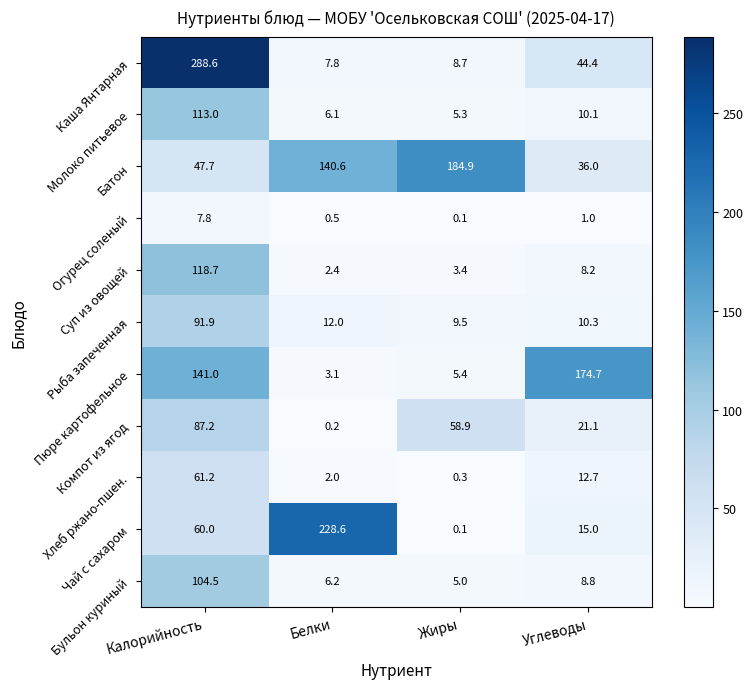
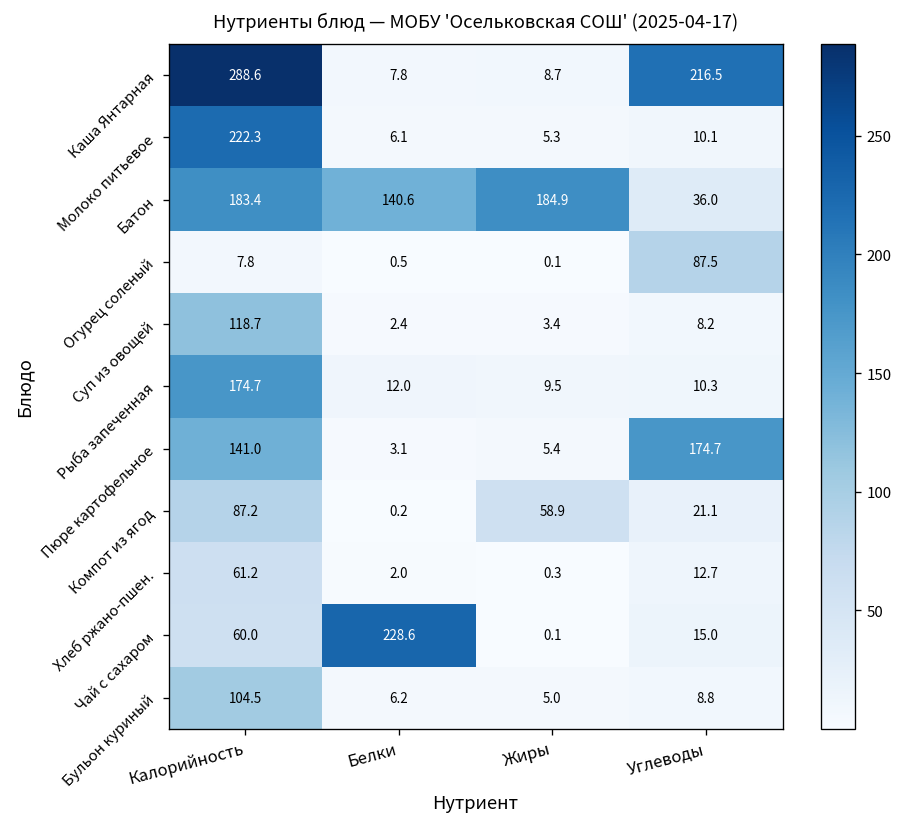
  {
    "Каша Янтарная": {
      "Калорийность": 288.6,
      "Белки": 7.8,
      "Жиры": 8.7,
-     "Углеводы": 44.4
+     "Углеводы": 216.5
    },
    "Молоко питьевое": {
-     "Калорийность": 113.0,
+     "Калорийность": 222.3,
      "Белки": 6.1,
      "Жиры": 5.3,
      "Углеводы": 10.1
    },
    "Батон": {
-     "Калорийность": 47.7,
+     "Калорийность": 183.4,
      "Белки": 140.6,
      "Жиры": 184.9,
      "Углеводы": 36.0
    },
    "Огурец соленый": {
      "Калорийность": 7.8,
      "Белки": 0.5,
      "Жиры": 0.1,
-     "Углеводы": 1.0
+     "Углеводы": 87.5
    },
    "Суп из овощей": {
      "Калорийность": 118.7,
      "Белки": 2.4,
      "Жиры": 3.4,
      "Углеводы": 8.2
    },
    "Рыба запеченная": {
-     "Калорийность": 91.9,
+     "Калорийность": 174.7,
      "Белки": 12.0,
      "Жиры": 9.5,
      "Углеводы": 10.3
    },
    "Пюре картофельное": {
      "Калорийность": 141.0,
      "Белки": 3.1,
      "Жиры": 5.4,
      "Углеводы": 174.7
    },
    "Компот из ягод": {
      "Калорийность": 87.2,
      "Белки": 0.2,
      "Жиры": 58.9,
      "Углеводы": 21.1
    },
    "Хлеб ржано-пшен.": {
      "Калорийность": 61.2,
      "Белки": 2.0,
      "Жиры": 0.3,
      "Углеводы": 12.7
    },
    "Чай с сахаром": {
      "Калорийность": 60.0,
      "Белки": 228.6,
      "Жиры": 0.1,
      "Углеводы": 15.0
    },
    "Бульон куриный": {
      "Калорийность": 104.5,
      "Белки": 6.2,
      "Жиры": 5.0,
      "Углеводы": 8.8
    }
  }
